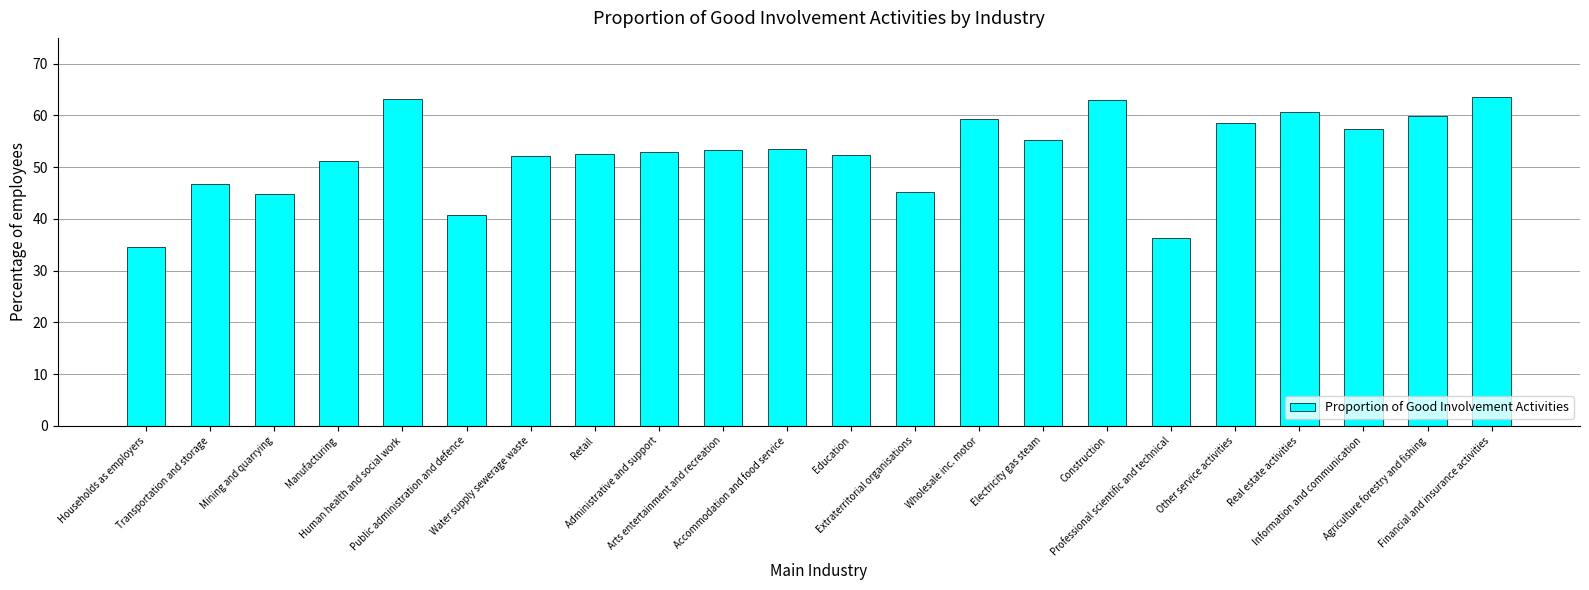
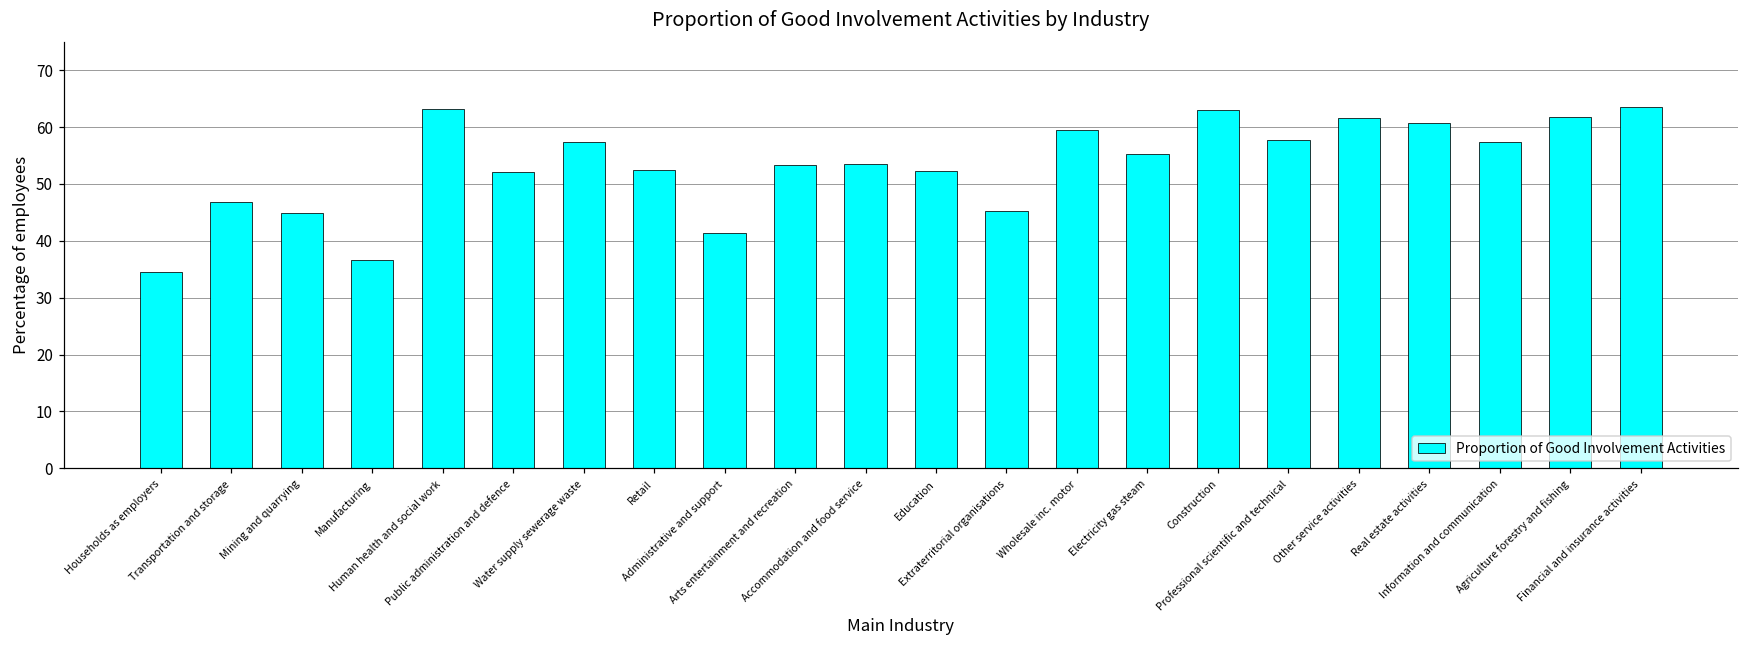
  {
    "Households as employers": 35,
    "Transportation and storage": 47,
    "Mining and quarrying": 45,
-   "Manufacturing": 51,
+   "Manufacturing": 37,
    "Human health and social work": 63,
-   "Public administration and defence": 41,
-   "Water supply sewerage waste": 52,
+   "Public administration and defence": 52,
+   "Water supply sewerage waste": 57,
    "Retail": 53,
-   "Administrative and support": 53,
+   "Administrative and support": 41,
    "Arts entertainment and recreation": 53,
    "Accommodation and food service": 54,
    "Education": 52,
    "Extraterritorial organisations": 45,
    "Wholesale inc. motor": 59,
    "Electricity gas steam": 55,
    "Construction": 63,
-   "Professional scientific and technical": 36,
-   "Other service activities": 59,
+   "Professional scientific and technical": 58,
+   "Other service activities": 62,
    "Real estate activities": 61,
    "Information and communication": 57,
-   "Agriculture forestry and fishing": 60,
+   "Agriculture forestry and fishing": 62,
    "Financial and insurance activities": 64
  }
